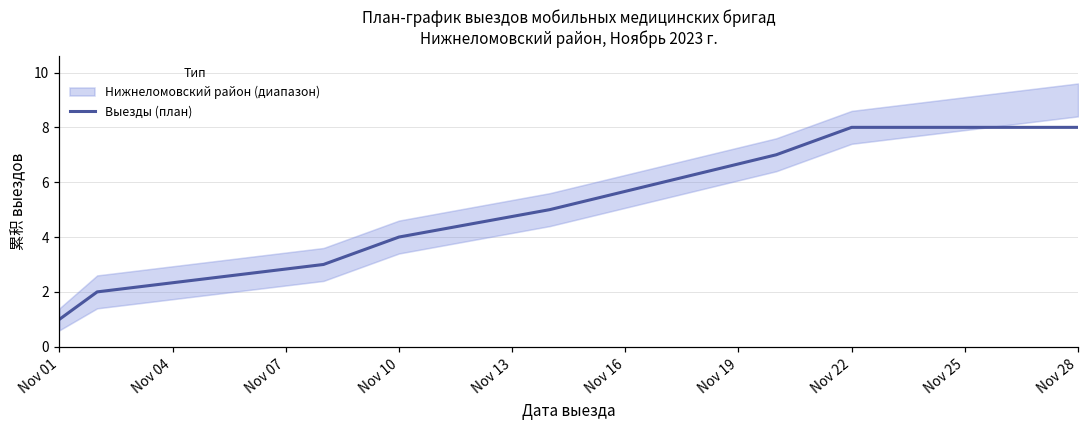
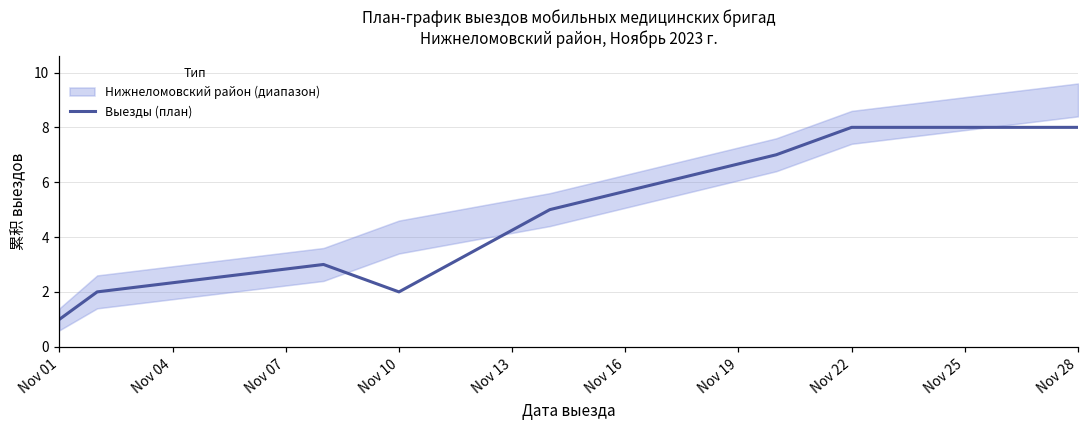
  {
    "Выезды (план)": {
      "Nov 01": 1,
-     "Nov 10": 4,
+     "Nov 10": 2,
      "Nov 22": 8,
      "Nov 28": 8
    }
  }
